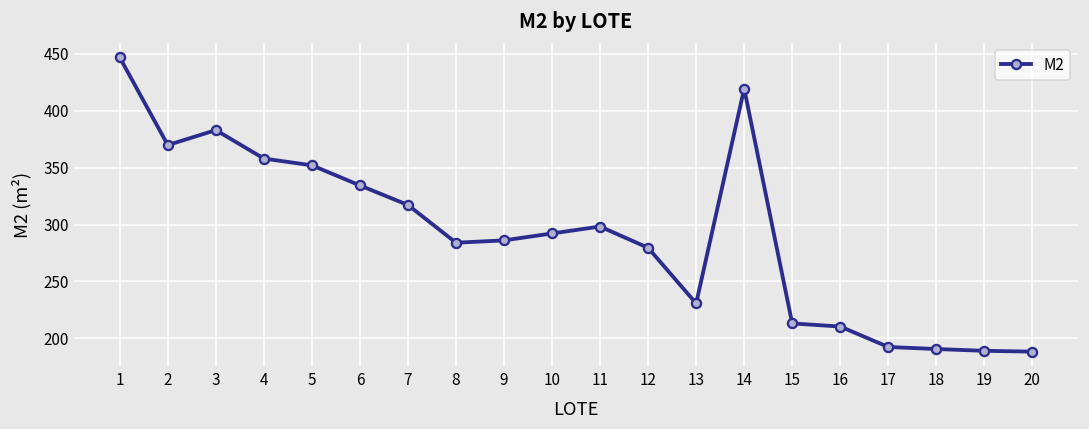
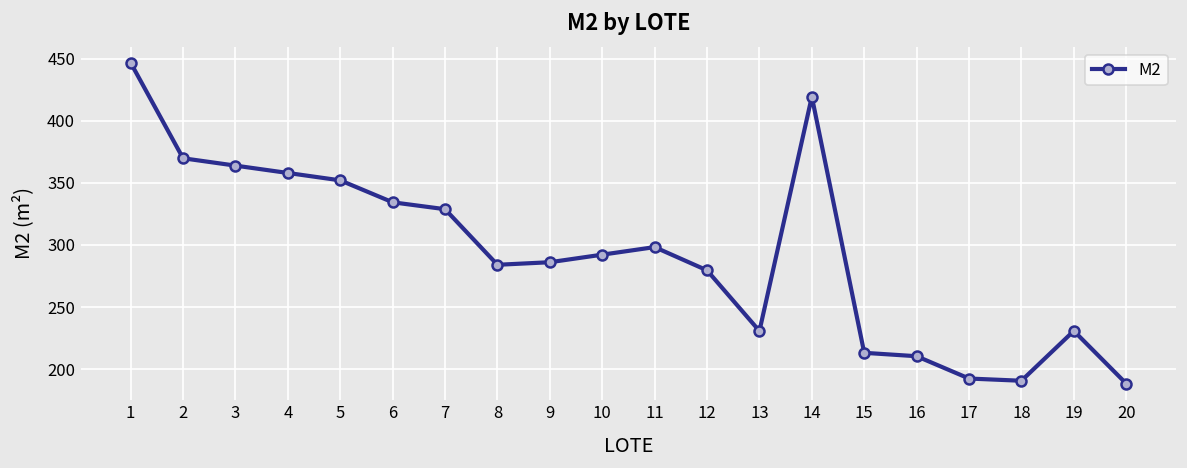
  {
    "1": 447,
    "2": 370,
-   "3": 383,
+   "3": 364,
    "4": 358,
    "5": 352,
    "6": 334,
-   "7": 317,
+   "7": 329,
    "8": 284,
    "9": 286,
    "10": 292,
    "11": 298,
    "12": 280,
    "13": 231,
    "14": 419,
    "15": 213,
    "16": 210,
    "17": 192,
    "18": 191,
-   "19": 189,
+   "19": 231,
    "20": 188
  }
